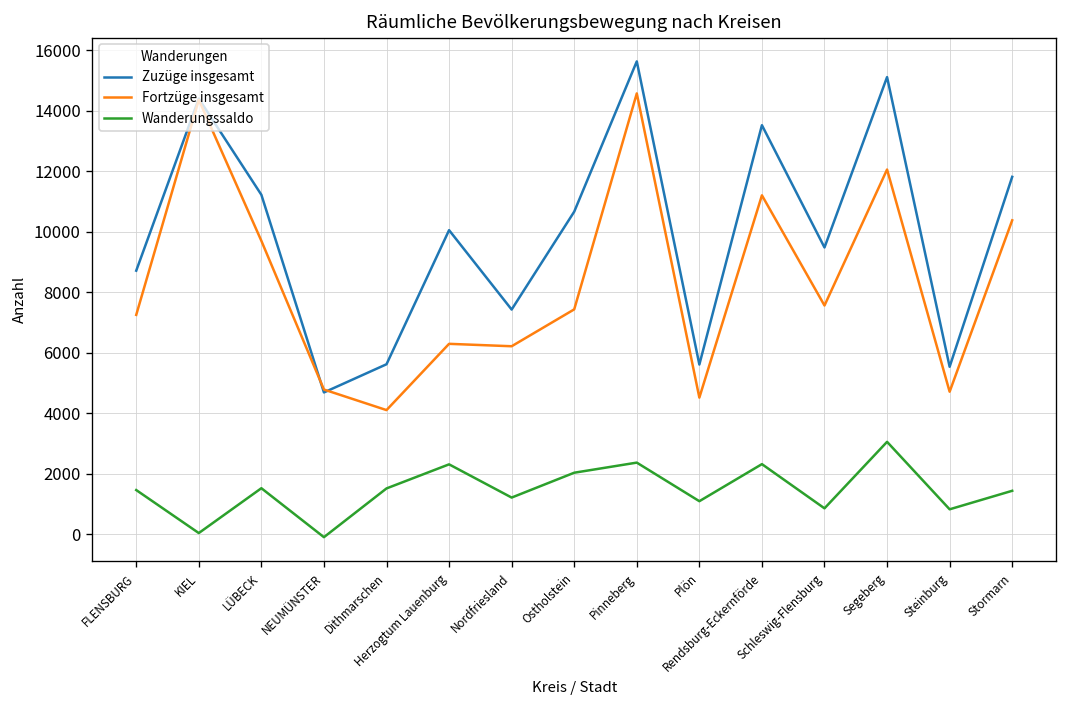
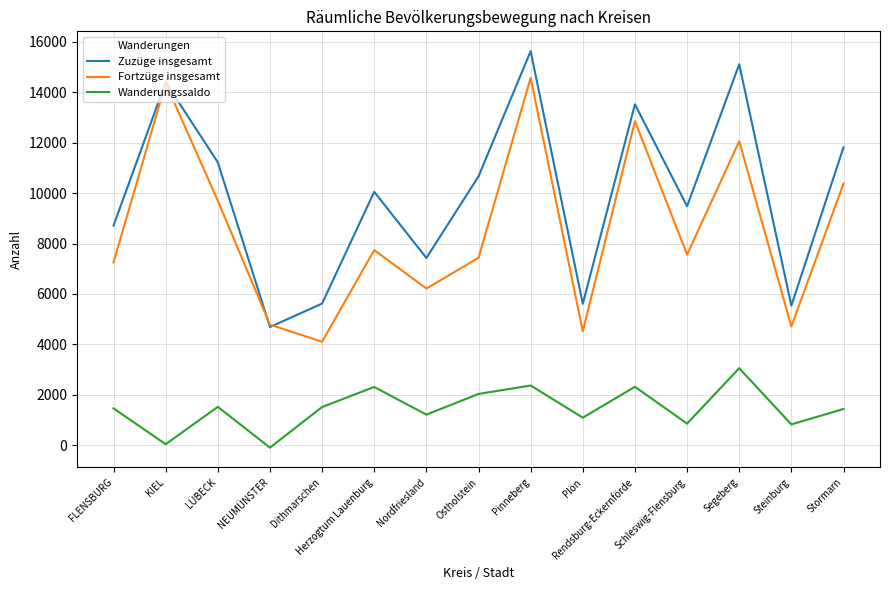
  {
    "Zuzüge insgesamt": {
      "FLENSBURG": 8700,
      "LÜBECK": 11200,
      "Dithmarschen": 5600,
      "Herzogtum Lauenburg": 10100,
      "Nordfriesland": 7400,
      "Ostholstein": 10700,
      "Pinneberg": 15600,
      "Plön": 5600,
      "Rendsburg-Eckernförde": 13500,
      "Schleswig-Flensburg": 9500,
      "Segeberg": 15100,
      "Steinburg": 5500,
      "Stormarn": 11800
    },
    "Fortzüge insgesamt": {
      "FLENSBURG": 7300,
      "LÜBECK": 9700,
      "Dithmarschen": 4100,
-     "Herzogtum Lauenburg": 6300,
+     "Herzogtum Lauenburg": 7700,
      "Nordfriesland": 6200,
      "Ostholstein": 7400,
      "Pinneberg": 14600,
      "Plön": 4500,
-     "Rendsburg-Eckernförde": 11200,
+     "Rendsburg-Eckernförde": 12900,
      "Schleswig-Flensburg": 7600,
      "Segeberg": 12100,
      "Steinburg": 4700,
      "Stormarn": 10400
    },
    "Wanderungssaldo": {
      "FLENSBURG": 1500,
      "KIEL": 0,
      "LÜBECK": 1500,
      "NEUMÜNSTER": -100,
      "Dithmarschen": 1500,
      "Herzogtum Lauenburg": 2300,
      "Nordfriesland": 1200,
      "Ostholstein": 2000,
      "Pinneberg": 2400,
      "Plön": 1100,
      "Rendsburg-Eckernförde": 2300,
      "Schleswig-Flensburg": 900,
      "Segeberg": 3100,
      "Steinburg": 800,
      "Stormarn": 1400
    }
  }
